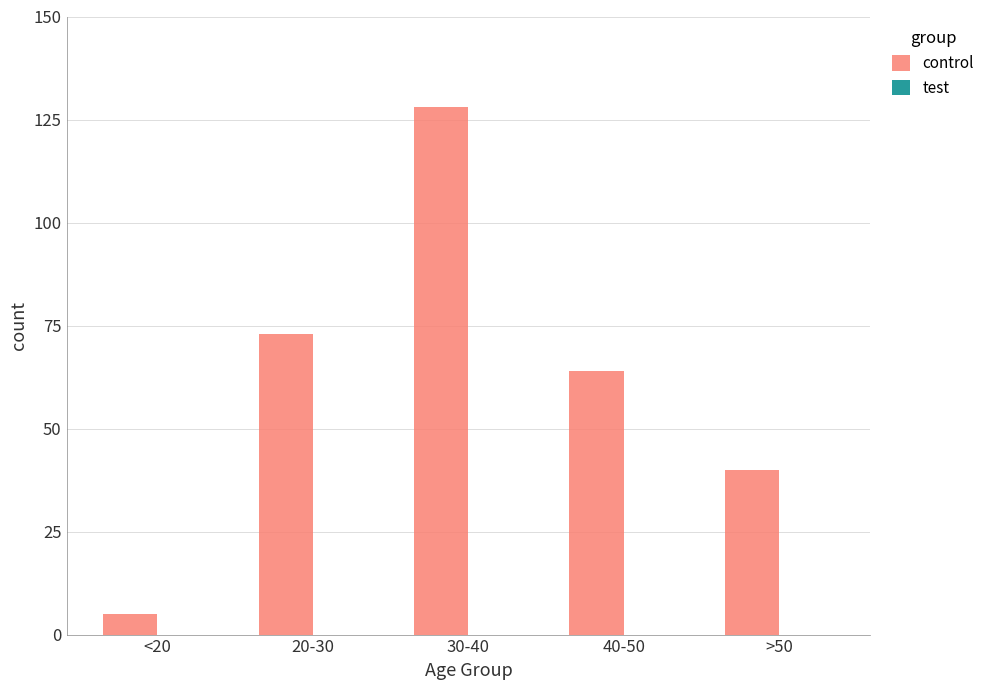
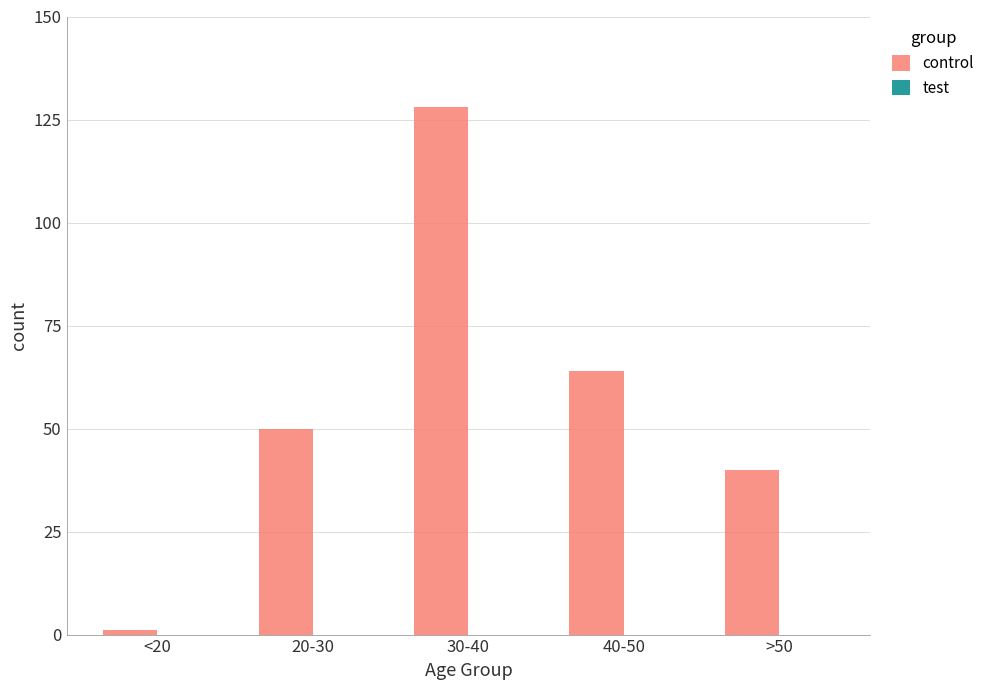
  {
    "control": {
-     "<20": 5,
-     "20-30": 73,
+     "<20": 1,
+     "20-30": 50,
      "30-40": 128,
      "40-50": 64,
      ">50": 40
    },
    "test": {
      "<20": 0,
      "20-30": 0,
      "30-40": 0,
      "40-50": 0,
      ">50": 0
    }
  }
